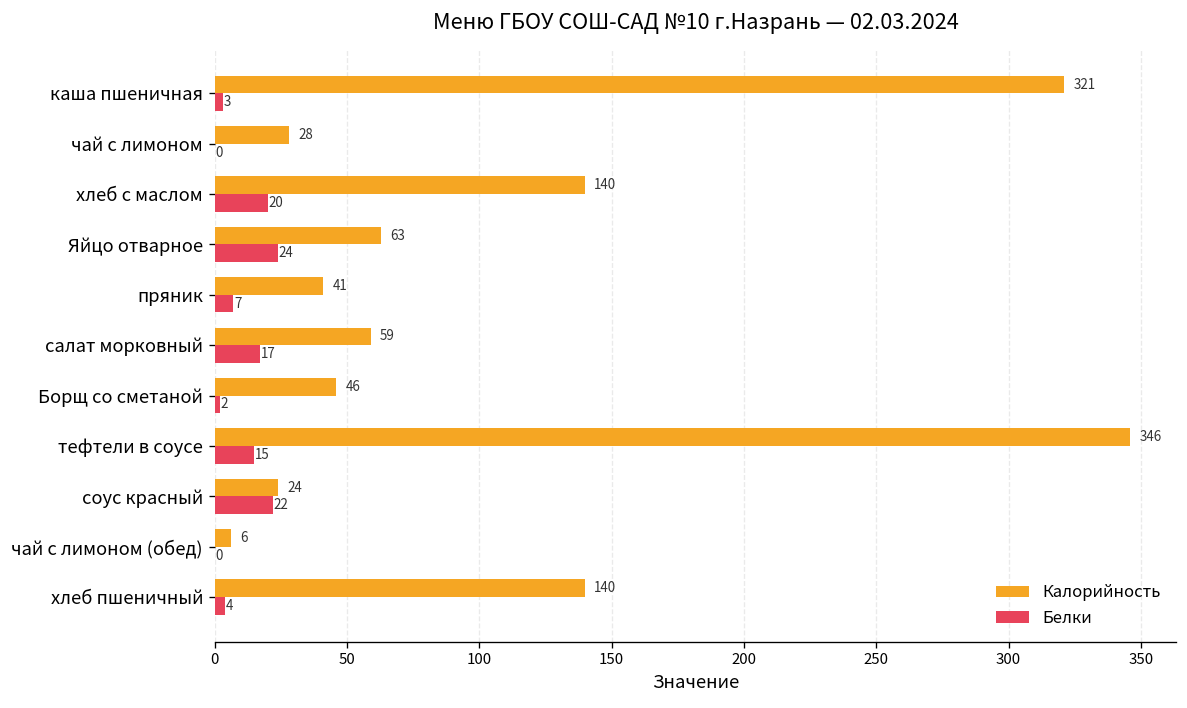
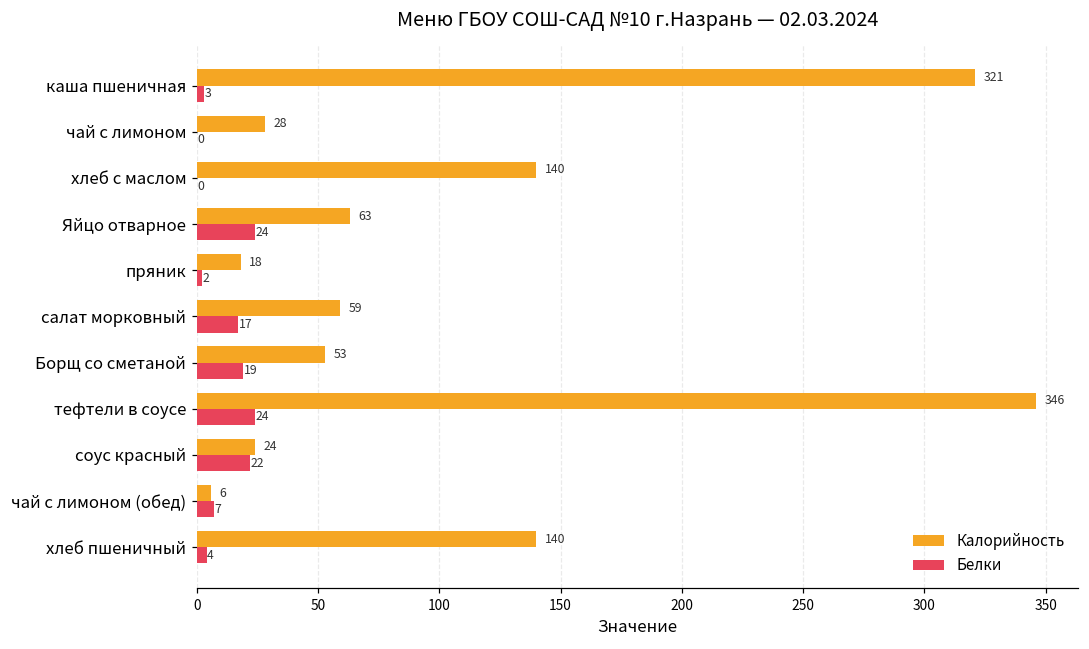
  {
    "Калорийность": {
      "каша пшеничная": 321,
      "чай с лимоном": 28,
      "хлеб с маслом": 140,
      "Яйцо отварное": 63,
-     "пряник": 41,
+     "пряник": 18,
      "салат морковный": 59,
-     "Борщ со сметаной": 46,
+     "Борщ со сметаной": 53,
      "тефтели в соусе": 346,
      "соус красный": 24,
      "чай с лимоном (обед)": 6,
      "хлеб пшеничный": 140
    },
    "Белки": {
      "каша пшеничная": 3,
      "чай с лимоном": 0,
-     "хлеб с маслом": 20,
+     "хлеб с маслом": 0,
      "Яйцо отварное": 24,
-     "пряник": 7,
+     "пряник": 2,
      "салат морковный": 17,
-     "Борщ со сметаной": 2,
-     "тефтели в соусе": 15,
+     "Борщ со сметаной": 19,
+     "тефтели в соусе": 24,
      "соус красный": 22,
-     "чай с лимоном (обед)": 0,
+     "чай с лимоном (обед)": 7,
      "хлеб пшеничный": 4
    }
  }
